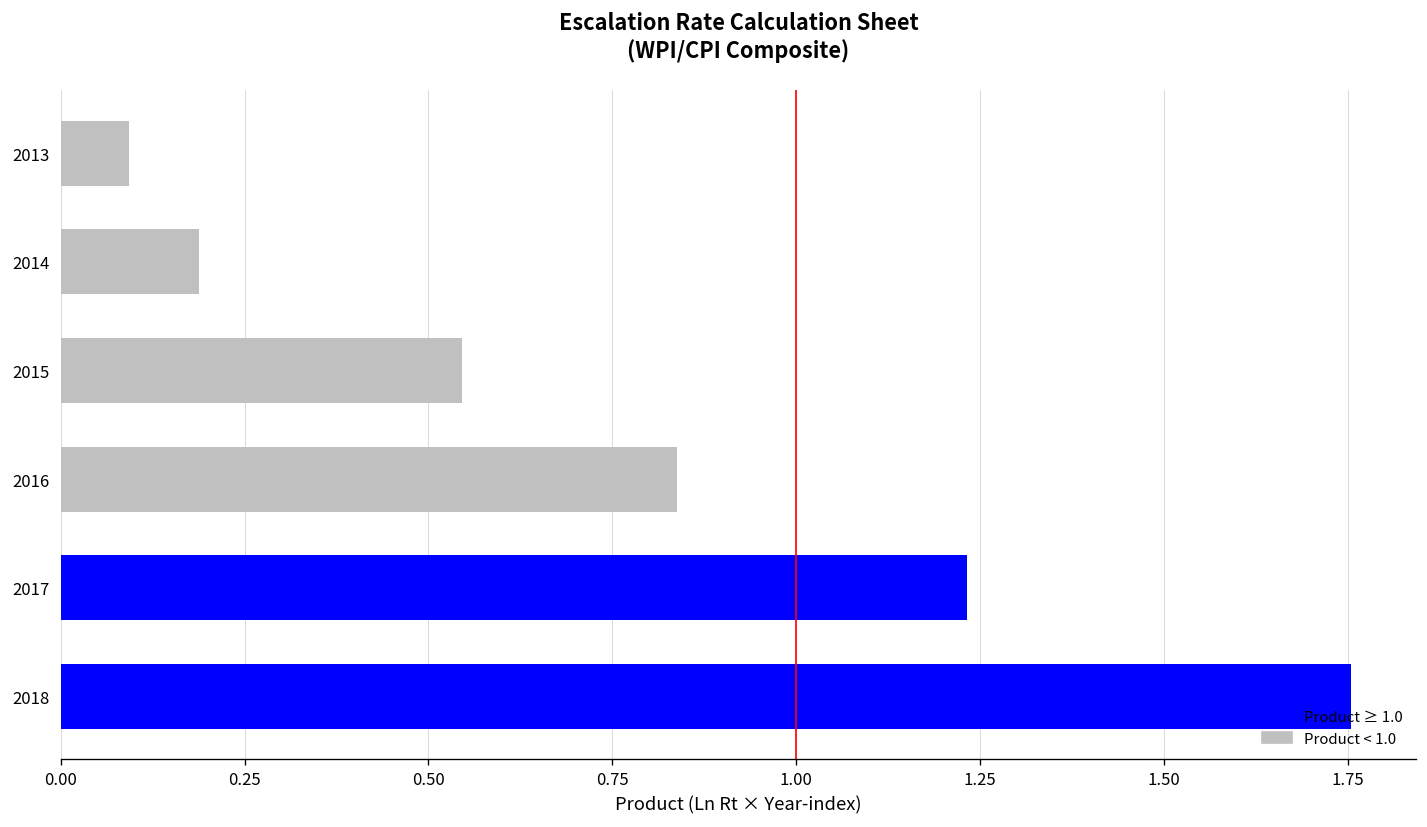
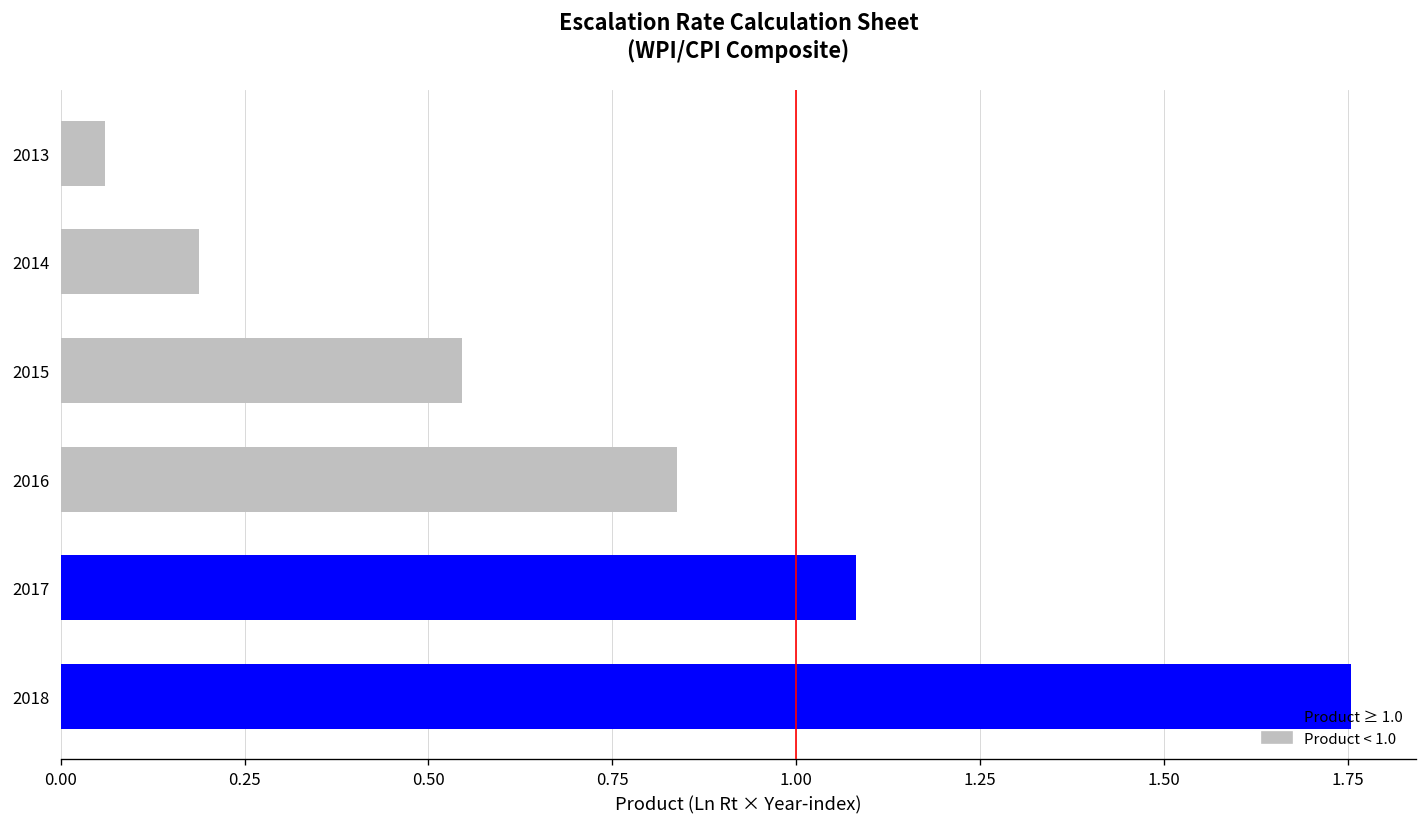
  {
-   "2013": 0.09,
+   "2013": 0.06,
    "2014": 0.19,
    "2015": 0.55,
    "2016": 0.84,
-   "2017": 1.23,
+   "2017": 1.08,
    "2018": 1.76
  }
